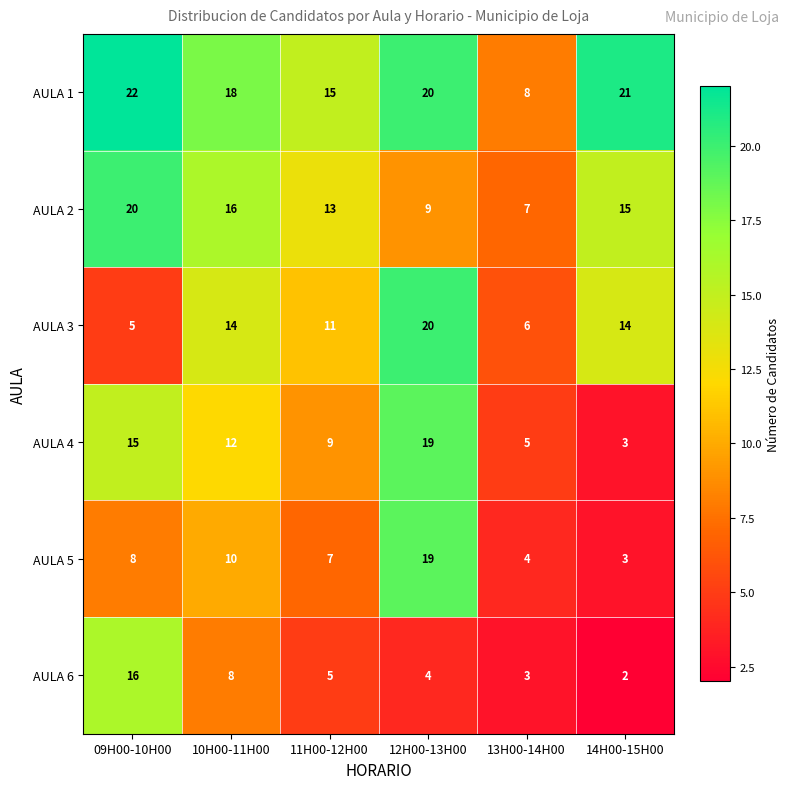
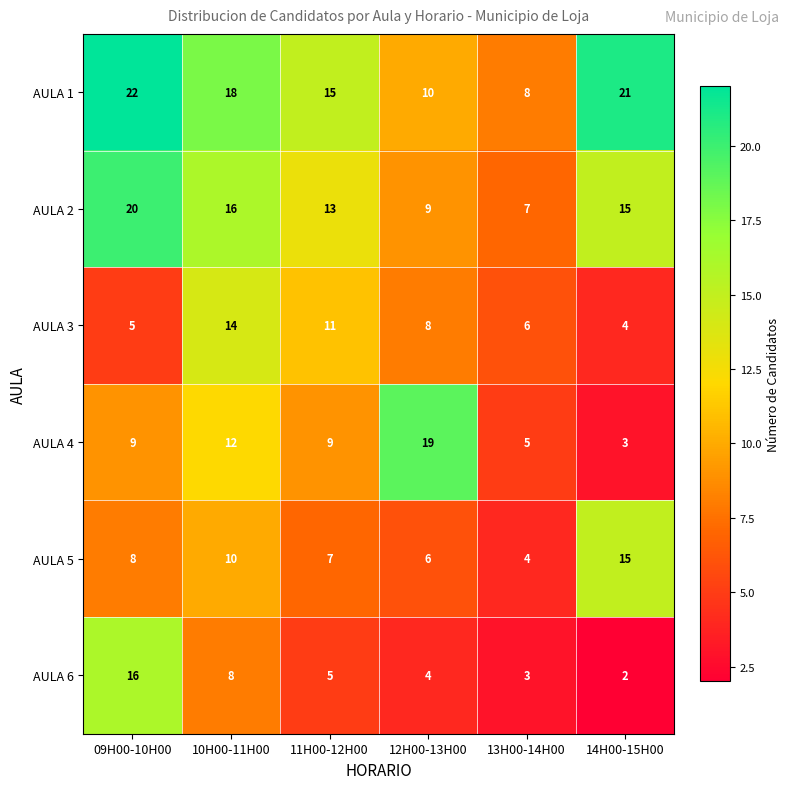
  {
    "AULA 1": {
      "09H00-10H00": 22,
      "10H00-11H00": 18,
      "11H00-12H00": 15,
-     "12H00-13H00": 20,
+     "12H00-13H00": 10,
      "13H00-14H00": 8,
      "14H00-15H00": 21
    },
    "AULA 2": {
      "09H00-10H00": 20,
      "10H00-11H00": 16,
      "11H00-12H00": 13,
      "12H00-13H00": 9,
      "13H00-14H00": 7,
      "14H00-15H00": 15
    },
    "AULA 3": {
      "09H00-10H00": 5,
      "10H00-11H00": 14,
      "11H00-12H00": 11,
-     "12H00-13H00": 20,
+     "12H00-13H00": 8,
      "13H00-14H00": 6,
-     "14H00-15H00": 14
+     "14H00-15H00": 4
    },
    "AULA 4": {
-     "09H00-10H00": 15,
+     "09H00-10H00": 9,
      "10H00-11H00": 12,
      "11H00-12H00": 9,
      "12H00-13H00": 19,
      "13H00-14H00": 5,
      "14H00-15H00": 3
    },
    "AULA 5": {
      "09H00-10H00": 8,
      "10H00-11H00": 10,
      "11H00-12H00": 7,
-     "12H00-13H00": 19,
+     "12H00-13H00": 6,
      "13H00-14H00": 4,
-     "14H00-15H00": 3
+     "14H00-15H00": 15
    },
    "AULA 6": {
      "09H00-10H00": 16,
      "10H00-11H00": 8,
      "11H00-12H00": 5,
      "12H00-13H00": 4,
      "13H00-14H00": 3,
      "14H00-15H00": 2
    }
  }
